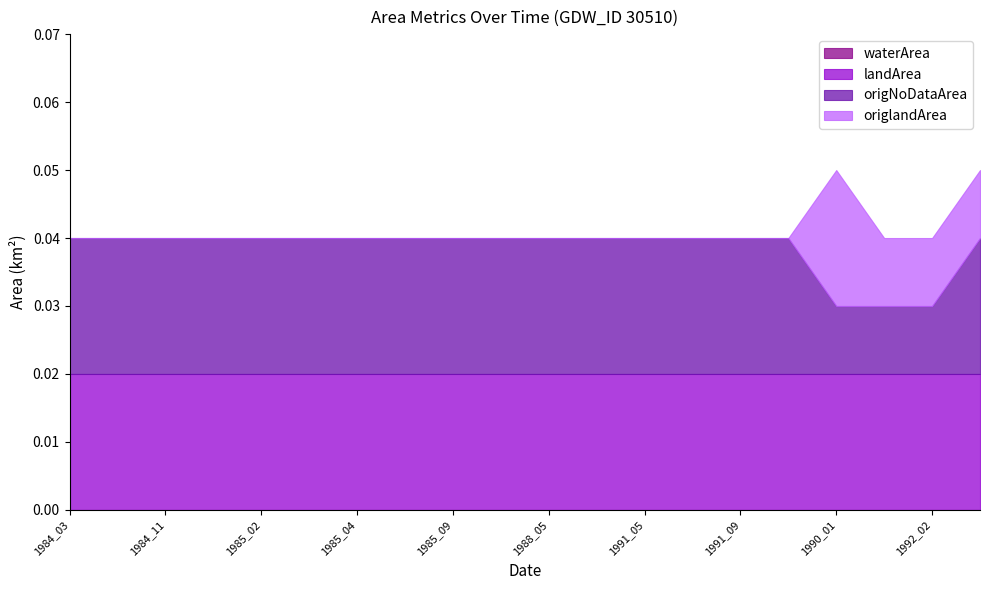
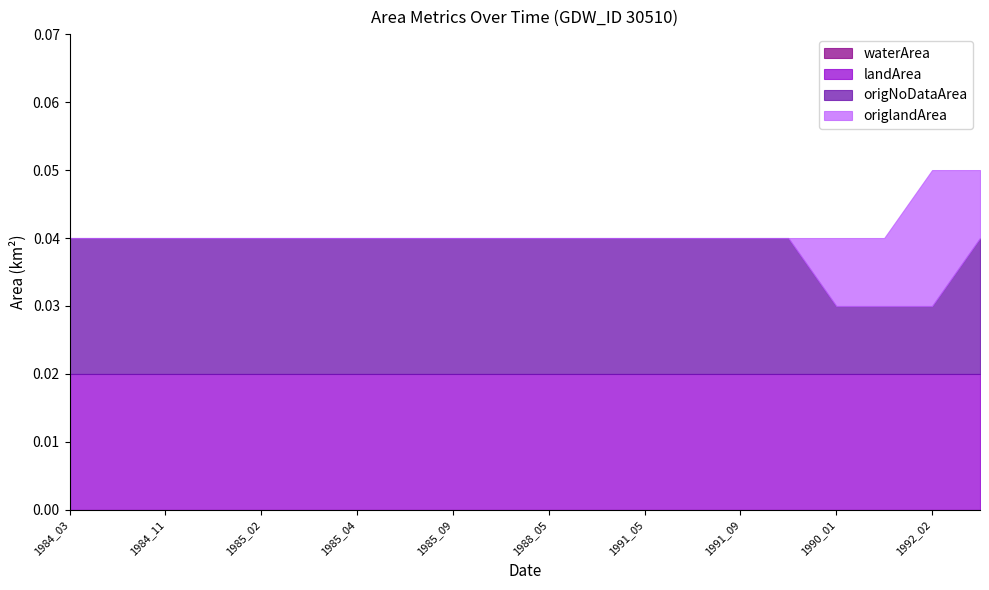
  {
    "origlandArea": {
-     "1990_01": 0.02,
-     "1992_02": 0.01
+     "1990_01": 0.01,
+     "1992_02": 0.02
    }
  }
